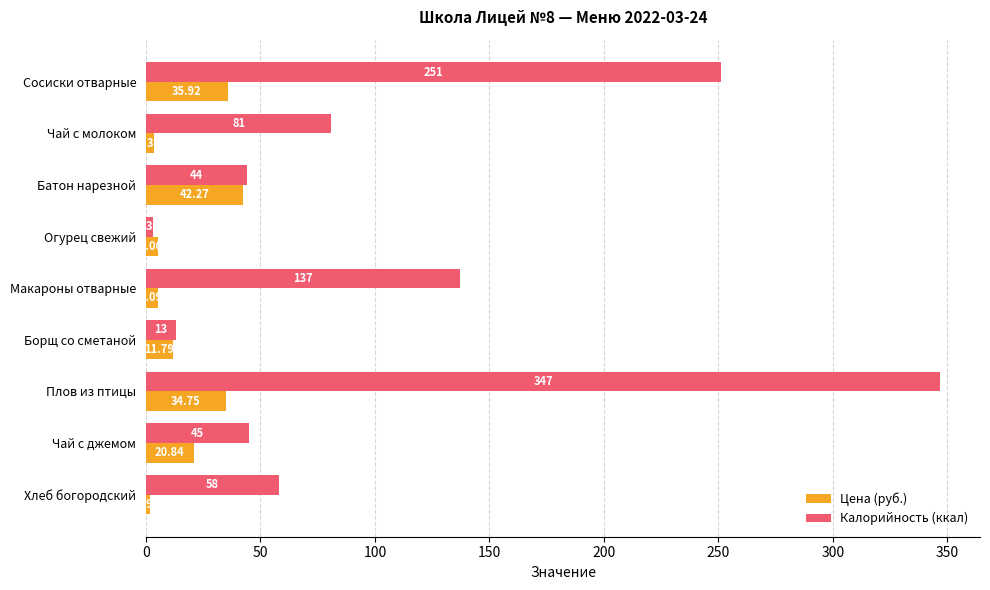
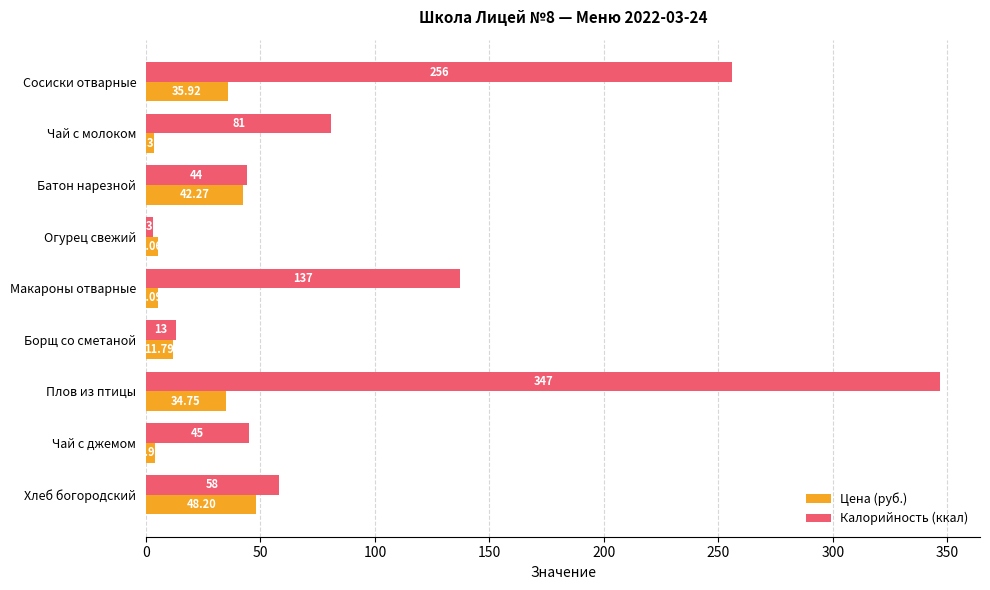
  {
    "Цена (руб.)": {
      "Чай с молоком": 3,
      "Огурец свежий": 5,
      "Макароны отварные": 5,
-     "Чай с джемом": 21,
-     "Хлеб богородский": 2
+     "Чай с джемом": 4,
+     "Хлеб богородский": 48
    },
    "Калорийность (ккал)": {
-     "Сосиски отварные": 251,
+     "Сосиски отварные": 256,
      "Чай с молоком": 81,
      "Батон нарезной": 44,
      "Огурец свежий": 3,
      "Макароны отварные": 137,
      "Борщ со сметаной": 13,
      "Плов из птицы": 347,
      "Чай с джемом": 45,
      "Хлеб богородский": 58
    }
  }
